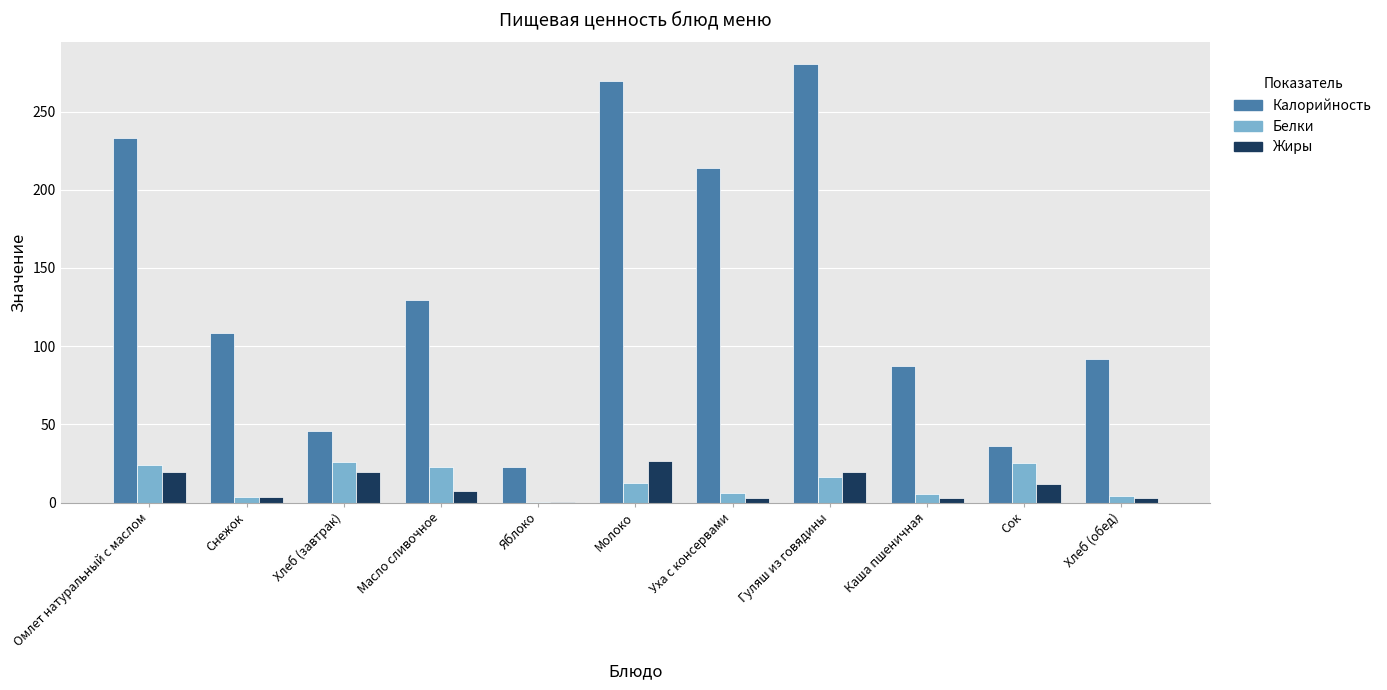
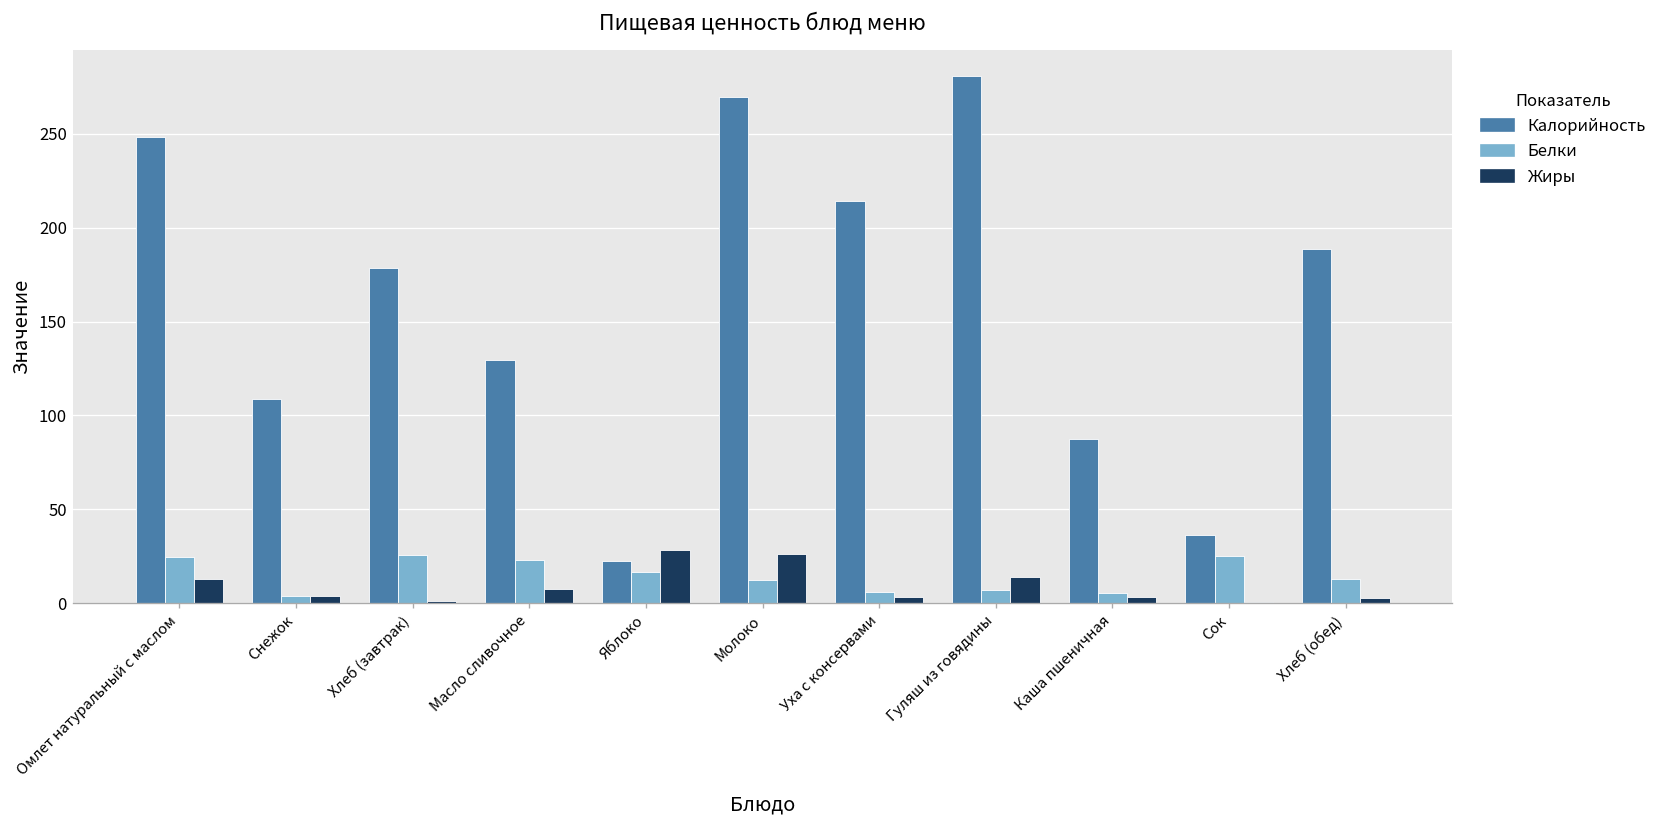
  {
    "Калорийность": {
-     "Омлет натуральный с маслом": 233,
+     "Омлет натуральный с маслом": 248,
      "Снежок": 109,
-     "Хлеб (завтрак)": 46,
+     "Хлеб (завтрак)": 179,
      "Масло сливочное": 130,
      "Яблоко": 23,
      "Молоко": 269,
      "Уха с консервами": 214,
      "Гуляш из говядины": 281,
      "Каша пшеничная": 87,
      "Сок": 36,
-     "Хлеб (обед)": 92
+     "Хлеб (обед)": 189
    },
    "Белки": {
      "Омлет натуральный с маслом": 24,
      "Снежок": 4,
      "Хлеб (завтрак)": 26,
      "Масло сливочное": 23,
-     "Яблоко": 0,
+     "Яблоко": 17,
      "Молоко": 12,
      "Уха с консервами": 6,
-     "Гуляш из говядины": 16,
+     "Гуляш из говядины": 7,
      "Каша пшеничная": 6,
      "Сок": 25,
-     "Хлеб (обед)": 4
+     "Хлеб (обед)": 13
    },
    "Жиры": {
-     "Омлет натуральный с маслом": 19,
+     "Омлет натуральный с маслом": 13,
      "Снежок": 4,
-     "Хлеб (завтрак)": 20,
+     "Хлеб (завтрак)": 1,
      "Масло сливочное": 7,
-     "Яблоко": 0,
+     "Яблоко": 28,
      "Молоко": 26,
      "Уха с консервами": 3,
-     "Гуляш из говядины": 20,
+     "Гуляш из говядины": 14,
      "Каша пшеничная": 3,
-     "Сок": 12,
+     "Сок": 0,
      "Хлеб (обед)": 3
    }
  }
